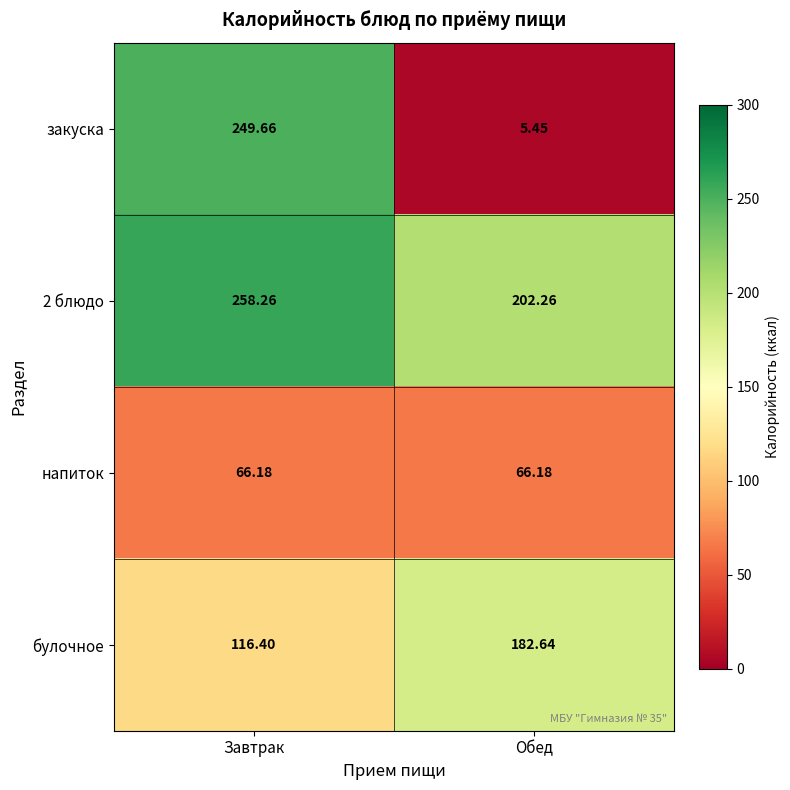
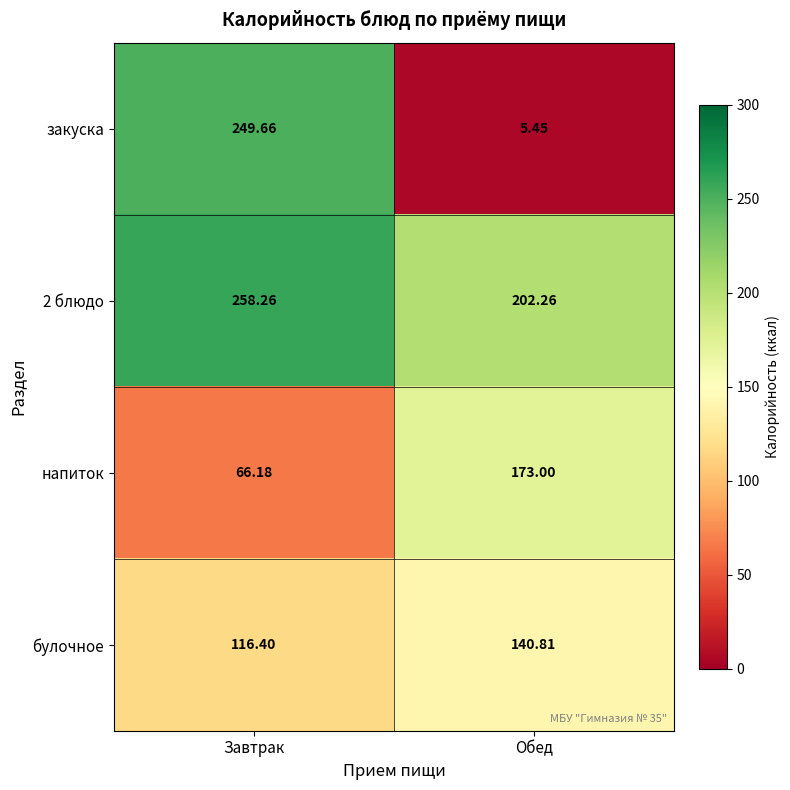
  {
    "напиток": {
-     "Обед": 66.18
+     "Обед": 173.00
    },
    "булочное": {
-     "Обед": 182.64
+     "Обед": 140.81
    }
  }
